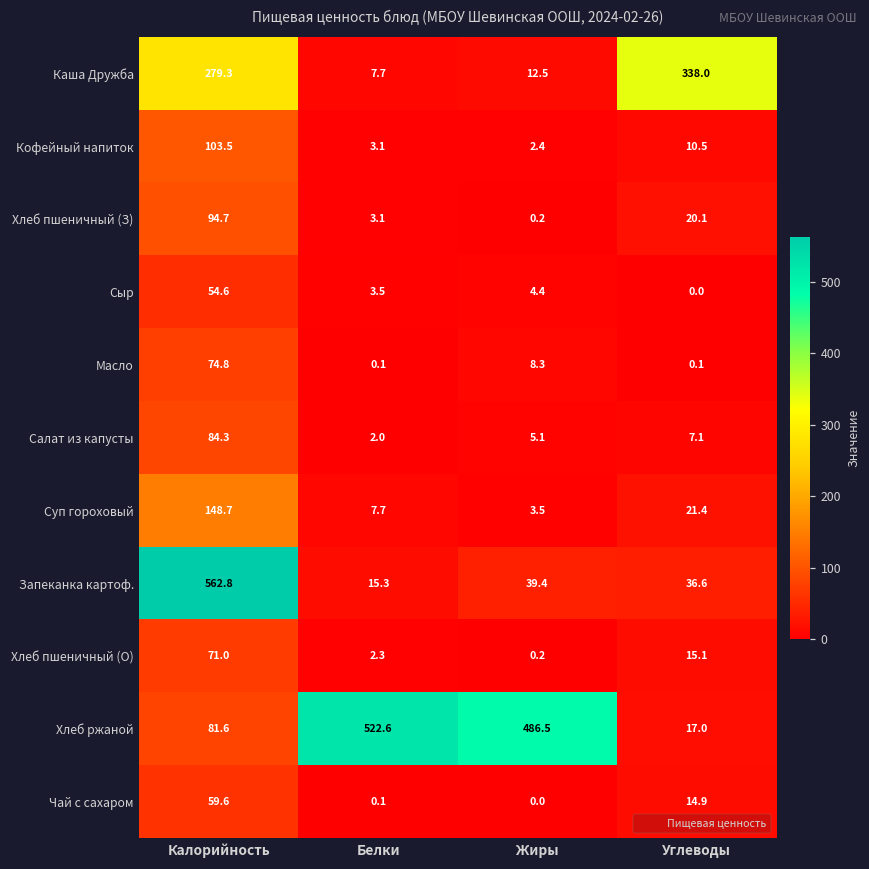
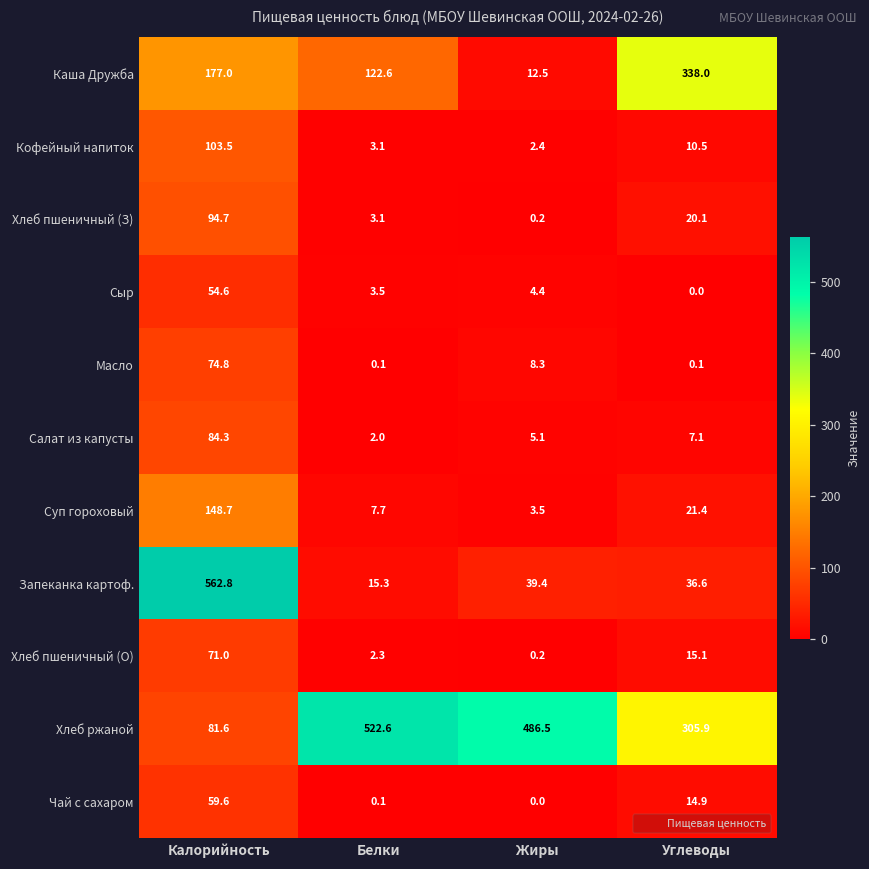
  {
    "Каша Дружба": {
-     "Калорийность": 279.3,
-     "Белки": 7.7,
+     "Калорийность": 177.0,
+     "Белки": 122.6,
      "Жиры": 12.5,
      "Углеводы": 338.0
    },
    "Кофейный напиток": {
      "Калорийность": 103.5,
      "Белки": 3.1,
      "Жиры": 2.4,
      "Углеводы": 10.5
    },
    "Хлеб пшеничный (З)": {
      "Калорийность": 94.7,
      "Белки": 3.1,
      "Жиры": 0.2,
      "Углеводы": 20.1
    },
    "Сыр": {
      "Калорийность": 54.6,
      "Белки": 3.5,
      "Жиры": 4.4,
      "Углеводы": 0.0
    },
    "Масло": {
      "Калорийность": 74.8,
      "Белки": 0.1,
      "Жиры": 8.3,
      "Углеводы": 0.1
    },
    "Салат из капусты": {
      "Калорийность": 84.3,
      "Белки": 2.0,
      "Жиры": 5.1,
      "Углеводы": 7.1
    },
    "Суп гороховый": {
      "Калорийность": 148.7,
      "Белки": 7.7,
      "Жиры": 3.5,
      "Углеводы": 21.4
    },
    "Запеканка картоф.": {
      "Калорийность": 562.8,
      "Белки": 15.3,
      "Жиры": 39.4,
      "Углеводы": 36.6
    },
    "Хлеб пшеничный (О)": {
      "Калорийность": 71.0,
      "Белки": 2.3,
      "Жиры": 0.2,
      "Углеводы": 15.1
    },
    "Хлеб ржаной": {
      "Калорийность": 81.6,
      "Белки": 522.6,
      "Жиры": 486.5,
-     "Углеводы": 17.0
+     "Углеводы": 305.9
    },
    "Чай с сахаром": {
      "Калорийность": 59.6,
      "Белки": 0.1,
      "Жиры": 0.0,
      "Углеводы": 14.9
    }
  }
